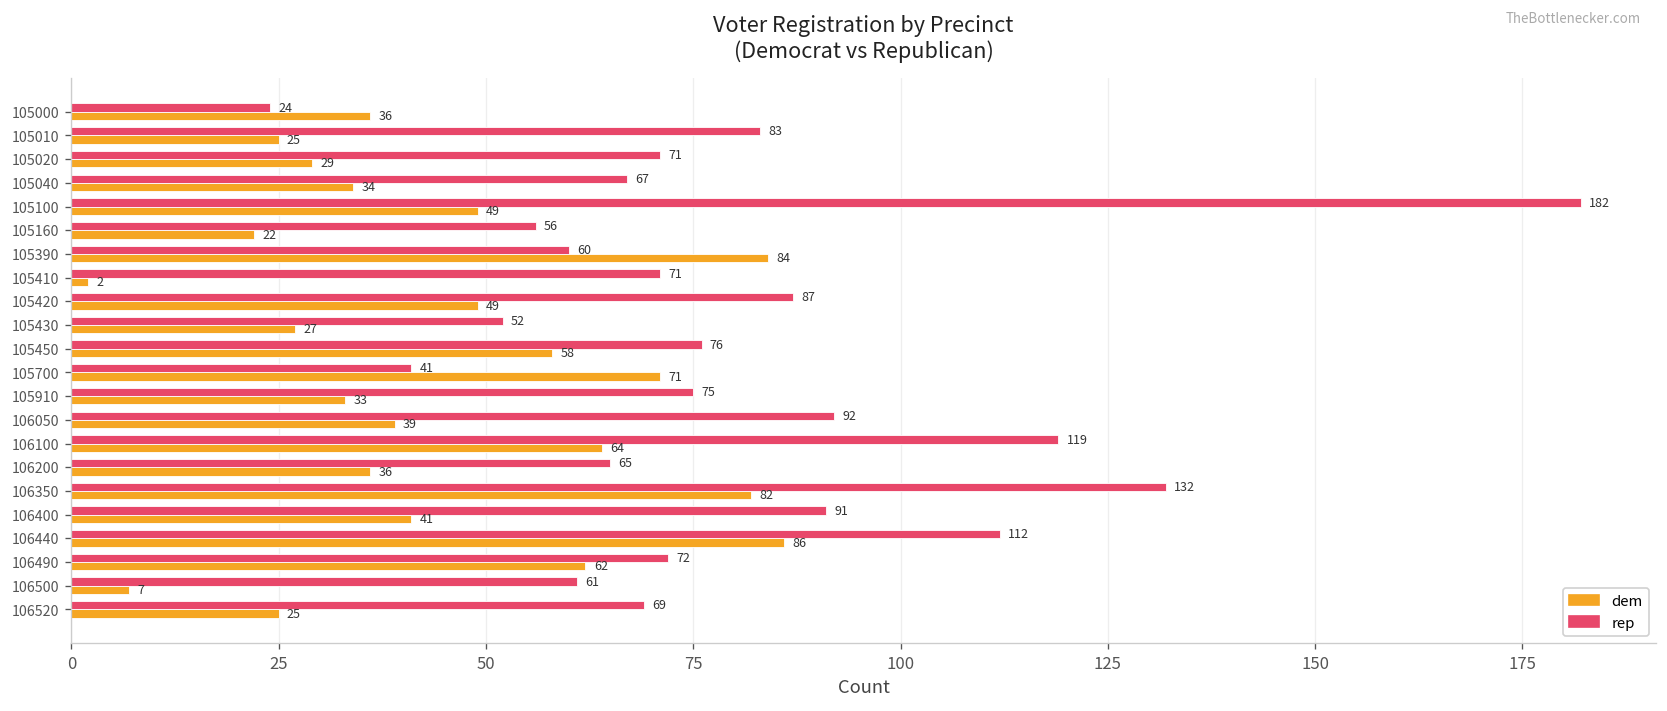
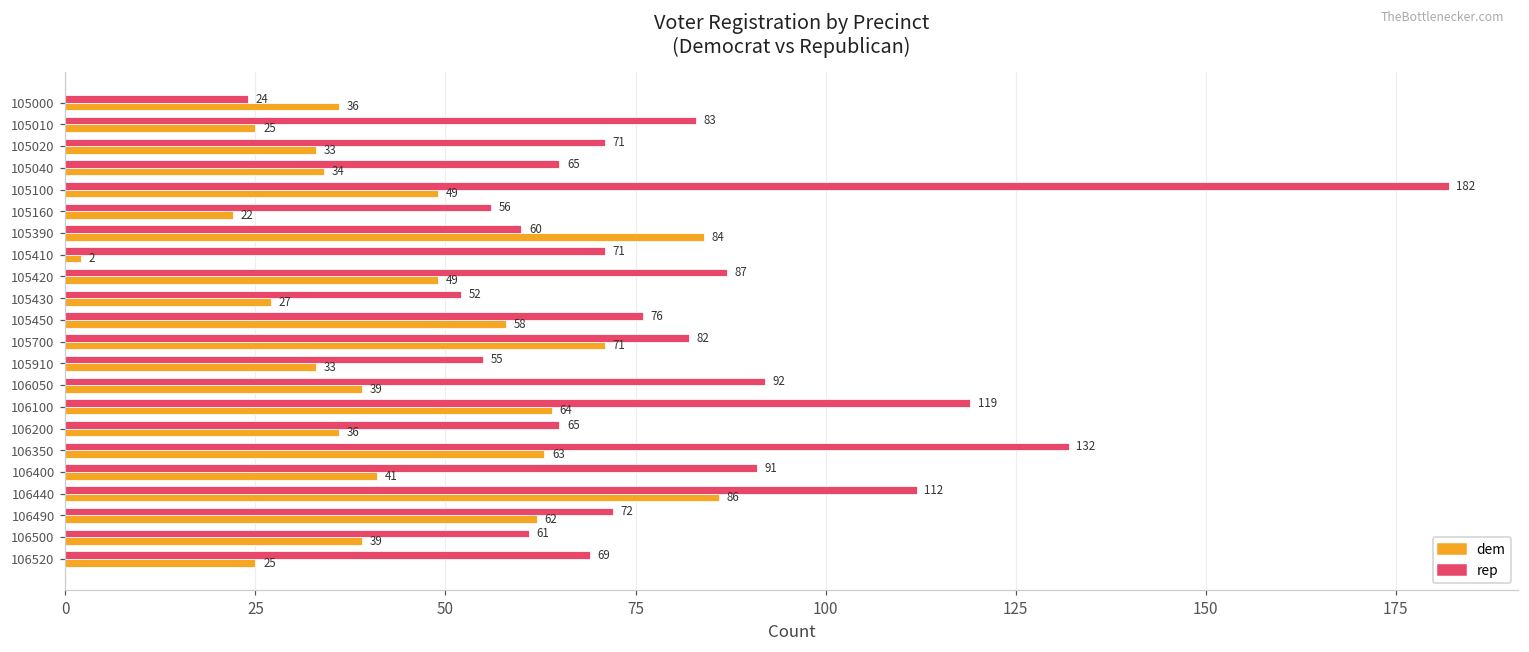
  {
    "dem": {
      "105000": 36,
      "105010": 25,
-     "105020": 29,
+     "105020": 33,
      "105040": 34,
      "105100": 49,
      "105160": 22,
      "105390": 84,
      "105410": 2,
      "105420": 49,
      "105430": 27,
      "105450": 58,
      "105700": 71,
      "105910": 33,
      "106050": 39,
      "106100": 64,
      "106200": 36,
-     "106350": 82,
+     "106350": 63,
      "106400": 41,
      "106440": 86,
      "106490": 62,
-     "106500": 7,
+     "106500": 39,
      "106520": 25
    },
    "rep": {
      "105000": 24,
      "105010": 83,
      "105020": 71,
-     "105040": 67,
+     "105040": 65,
      "105100": 182,
      "105160": 56,
      "105390": 60,
      "105410": 71,
      "105420": 87,
      "105430": 52,
      "105450": 76,
-     "105700": 41,
-     "105910": 75,
+     "105700": 82,
+     "105910": 55,
      "106050": 92,
      "106100": 119,
      "106200": 65,
      "106350": 132,
      "106400": 91,
      "106440": 112,
      "106490": 72,
      "106500": 61,
      "106520": 69
    }
  }
